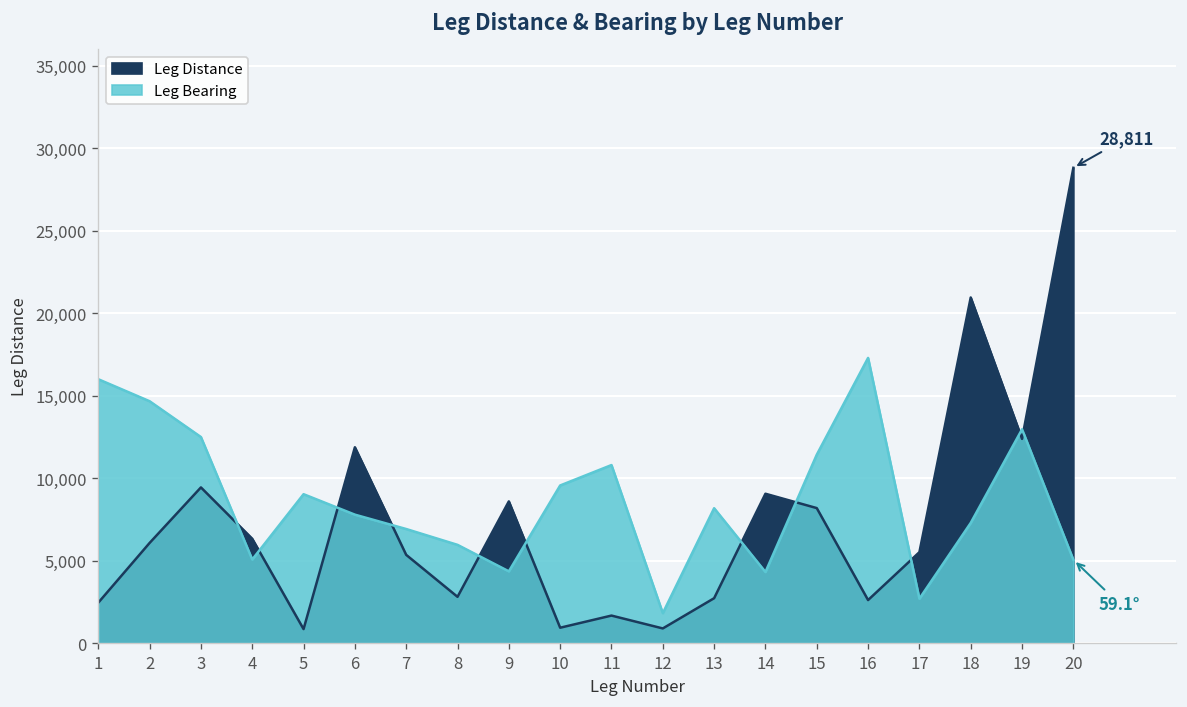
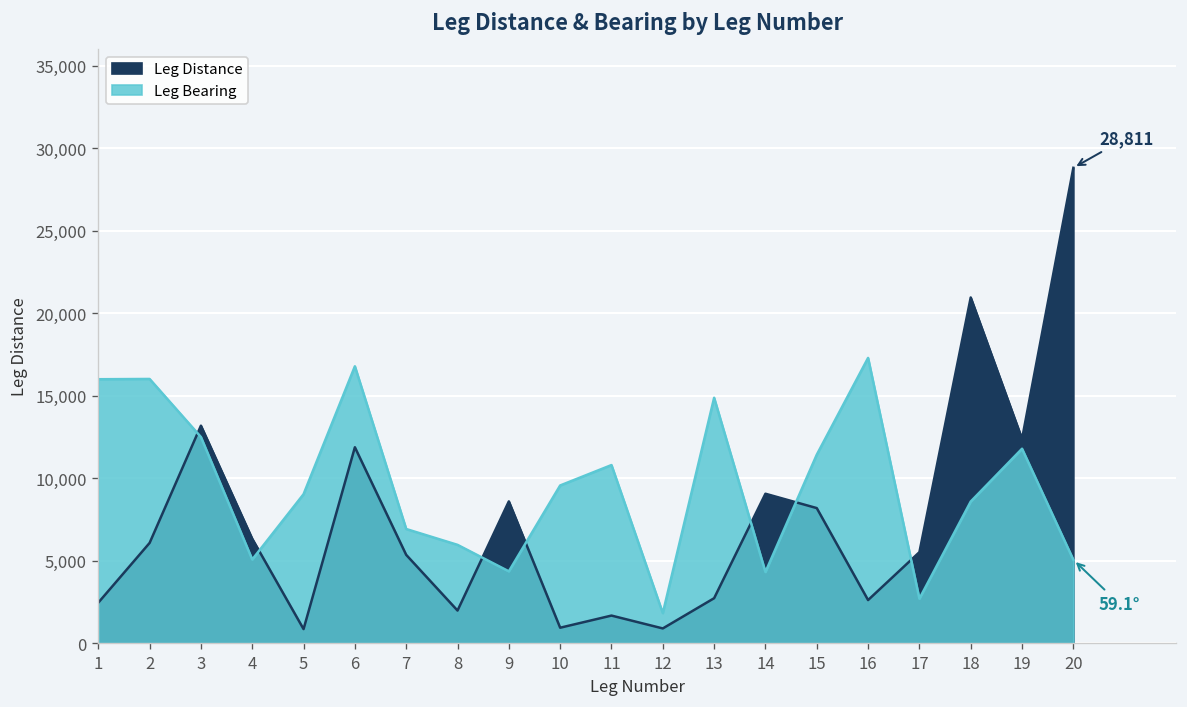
  {
    "Leg Distance": {
      "1": "2,400",
      "2": "6,100",
-     "3": "9,400",
+     "3": "13,200",
      "4": "6,300",
      "5": "800",
      "6": "11,900",
      "7": "5,300",
-     "8": "2,800",
+     "8": "2,000",
      "9": "8,600",
      "10": "900",
      "11": "1,700",
      "12": "900",
      "13": "2,700",
      "14": "9,100",
      "15": "8,200",
      "16": "2,600",
      "17": "5,500",
      "18": "20,900",
      "19": "12,400"
    },
    "Leg Bearing": {
      "1": "16,000",
-     "2": "14,700",
+     "2": "16,000",
      "3": "12,500",
      "4": "5,100",
      "5": "9,000",
-     "6": "7,800",
+     "6": "16,800",
      "7": "6,900",
      "8": "6,000",
      "9": "4,300",
      "10": "9,600",
      "11": "10,800",
      "12": "1,800",
-     "13": "8,200",
+     "13": "14,900",
      "14": "4,300",
      "15": "11,400",
      "16": "17,300",
      "17": "2,700",
-     "18": "7,300",
-     "19": "13,000"
+     "18": "8,600",
+     "19": "11,800"
    }
  }
